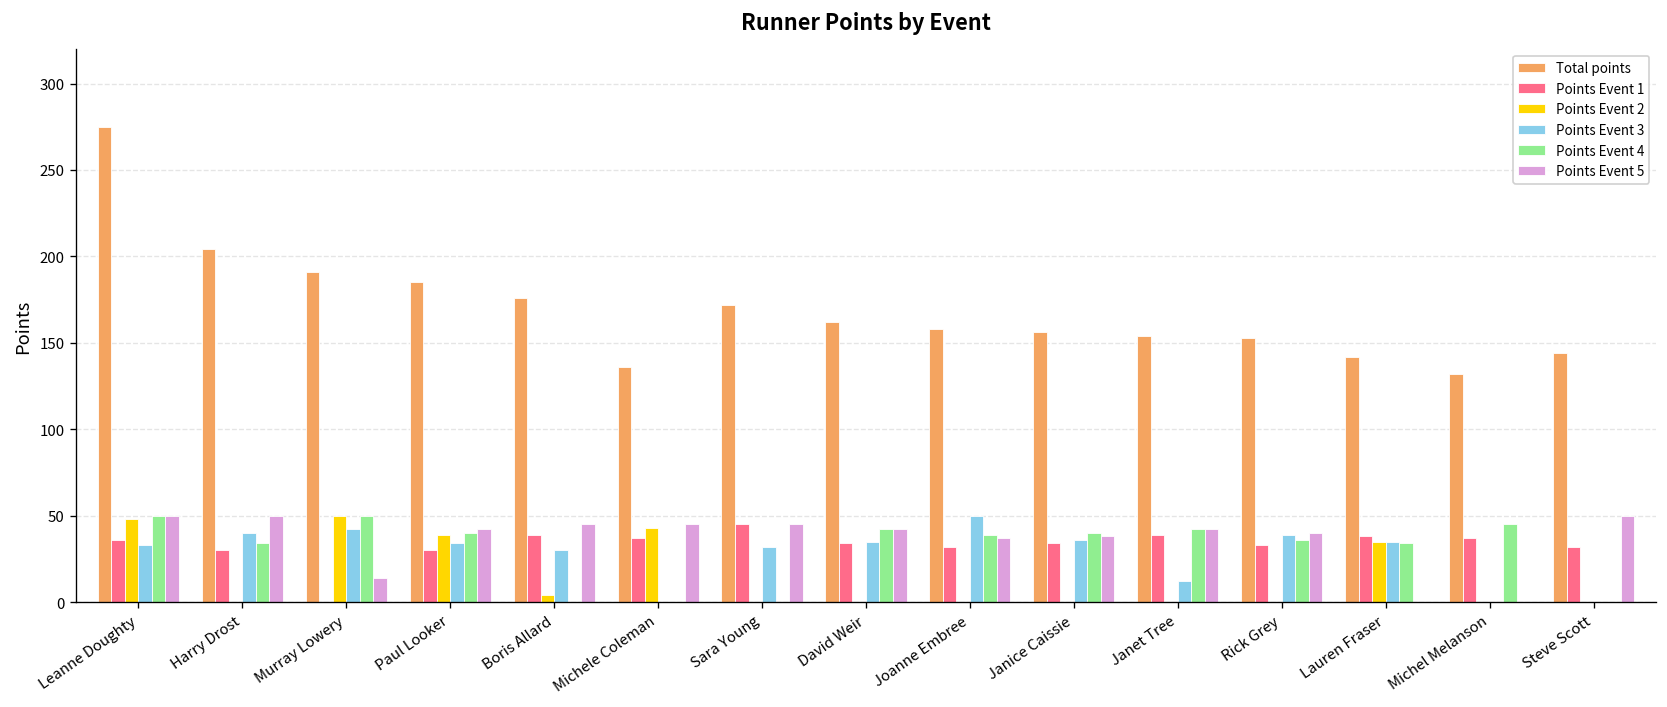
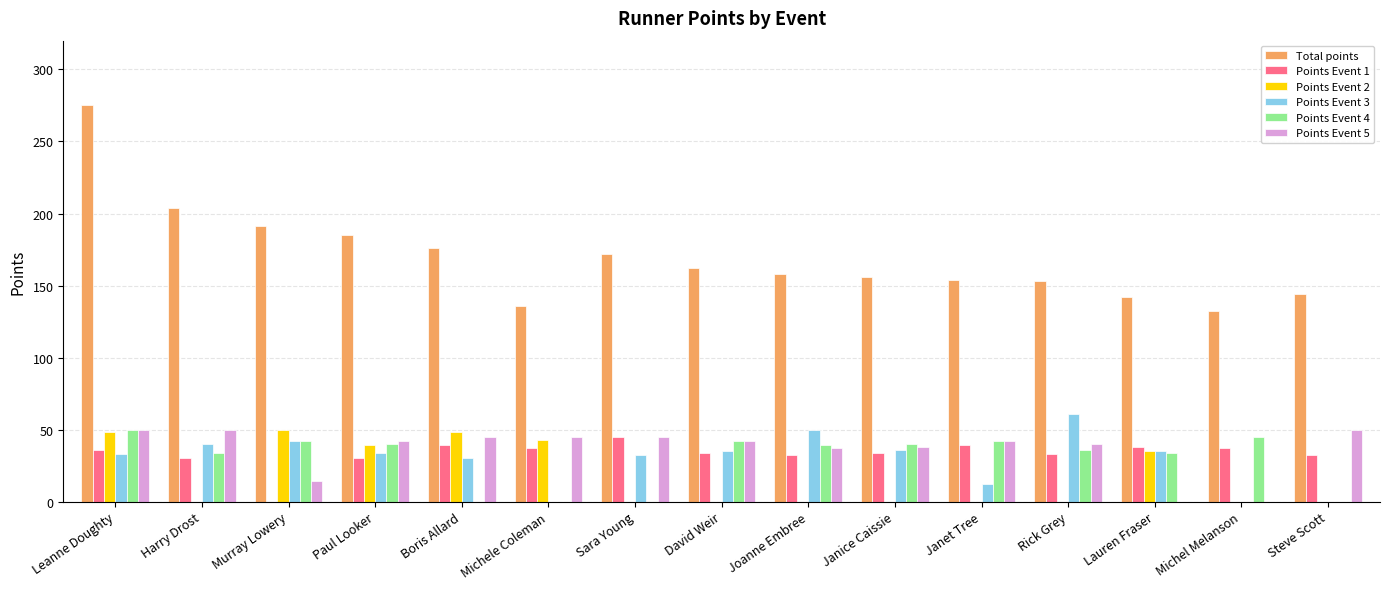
  {
    "Total points": {
      "Leanne Doughty": 275,
      "Harry Drost": 204,
      "Murray Lowery": 191,
      "Paul Looker": 185,
      "Boris Allard": 176,
      "Michele Coleman": 136,
      "Sara Young": 172,
      "David Weir": 162,
      "Joanne Embree": 158,
      "Janice Caissie": 156,
      "Janet Tree": 154,
      "Rick Grey": 153,
      "Lauren Fraser": 142,
      "Michel Melanson": 132,
      "Steve Scott": 144
    },
    "Points Event 1": {
      "Leanne Doughty": 36,
      "Harry Drost": 30,
      "Murray Lowery": 0,
      "Paul Looker": 30,
      "Boris Allard": 39,
      "Michele Coleman": 37,
      "Sara Young": 45,
      "David Weir": 34,
      "Joanne Embree": 32,
      "Janice Caissie": 34,
      "Janet Tree": 39,
      "Rick Grey": 33,
      "Lauren Fraser": 38,
      "Michel Melanson": 37,
      "Steve Scott": 32
    },
    "Points Event 2": {
      "Leanne Doughty": 48,
      "Harry Drost": 0,
      "Murray Lowery": 50,
      "Paul Looker": 39,
-     "Boris Allard": 4,
+     "Boris Allard": 48,
      "Michele Coleman": 43,
      "Sara Young": 0,
      "David Weir": 0,
      "Joanne Embree": 0,
      "Janice Caissie": 0,
      "Janet Tree": 0,
      "Rick Grey": 0,
      "Lauren Fraser": 35,
      "Michel Melanson": 0,
      "Steve Scott": 0
    },
    "Points Event 3": {
      "Leanne Doughty": 33,
      "Harry Drost": 40,
      "Murray Lowery": 42,
      "Paul Looker": 34,
      "Boris Allard": 30,
      "Michele Coleman": 0,
      "Sara Young": 32,
      "David Weir": 35,
      "Joanne Embree": 50,
      "Janice Caissie": 36,
      "Janet Tree": 12,
-     "Rick Grey": 39,
+     "Rick Grey": 61,
      "Lauren Fraser": 35,
      "Michel Melanson": 0,
      "Steve Scott": 0
    },
    "Points Event 4": {
      "Leanne Doughty": 50,
      "Harry Drost": 34,
-     "Murray Lowery": 50,
+     "Murray Lowery": 42,
      "Paul Looker": 40,
      "Boris Allard": 0,
      "Michele Coleman": 0,
      "Sara Young": 0,
      "David Weir": 42,
      "Joanne Embree": 39,
      "Janice Caissie": 40,
      "Janet Tree": 42,
      "Rick Grey": 36,
      "Lauren Fraser": 34,
      "Michel Melanson": 45,
      "Steve Scott": 0
    },
    "Points Event 5": {
      "Leanne Doughty": 50,
      "Harry Drost": 50,
      "Murray Lowery": 14,
      "Paul Looker": 42,
      "Boris Allard": 45,
      "Michele Coleman": 45,
      "Sara Young": 45,
      "David Weir": 42,
      "Joanne Embree": 37,
      "Janice Caissie": 38,
      "Janet Tree": 42,
      "Rick Grey": 40,
      "Lauren Fraser": 0,
      "Michel Melanson": 0,
      "Steve Scott": 50
    }
  }
